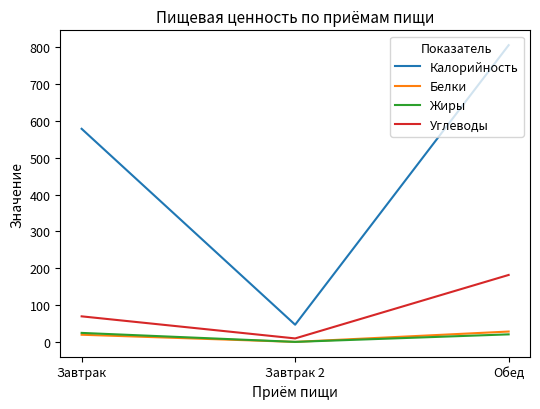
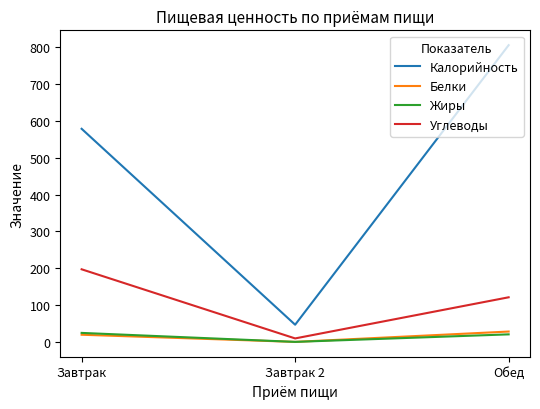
  {
    "Калорийность": {
      "Завтрак": 580,
      "Завтрак 2": 50
    },
    "Белки": {
      "Обед": 30
    },
    "Жиры": {
      "Обед": 20
    },
    "Углеводы": {
-     "Завтрак": 70,
+     "Завтрак": 200,
      "Завтрак 2": 10,
-     "Обед": 180
+     "Обед": 120
    }
  }
